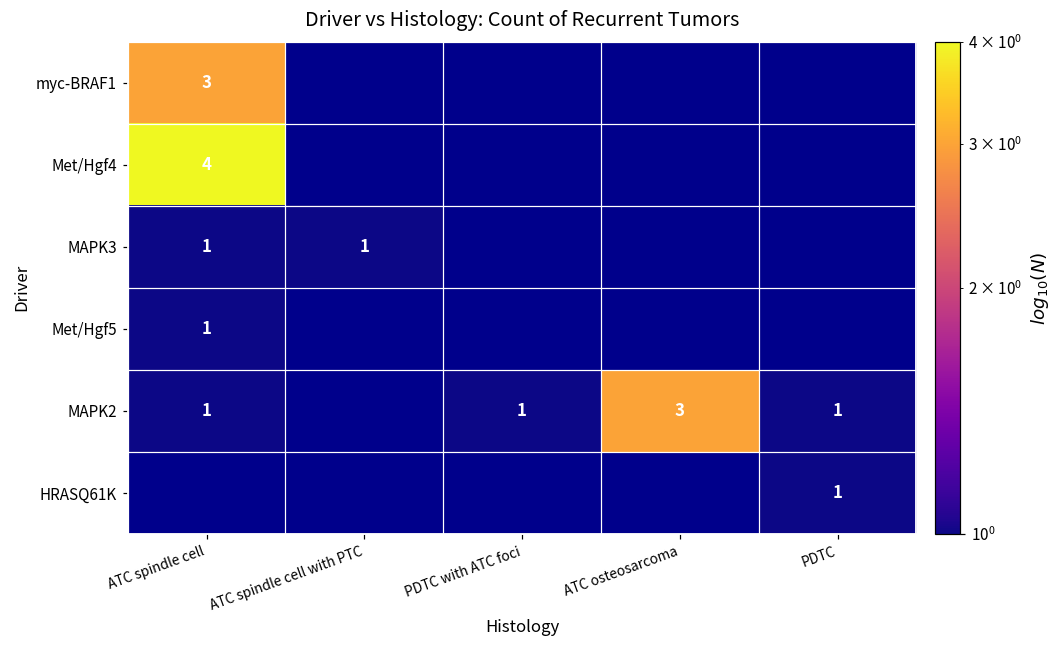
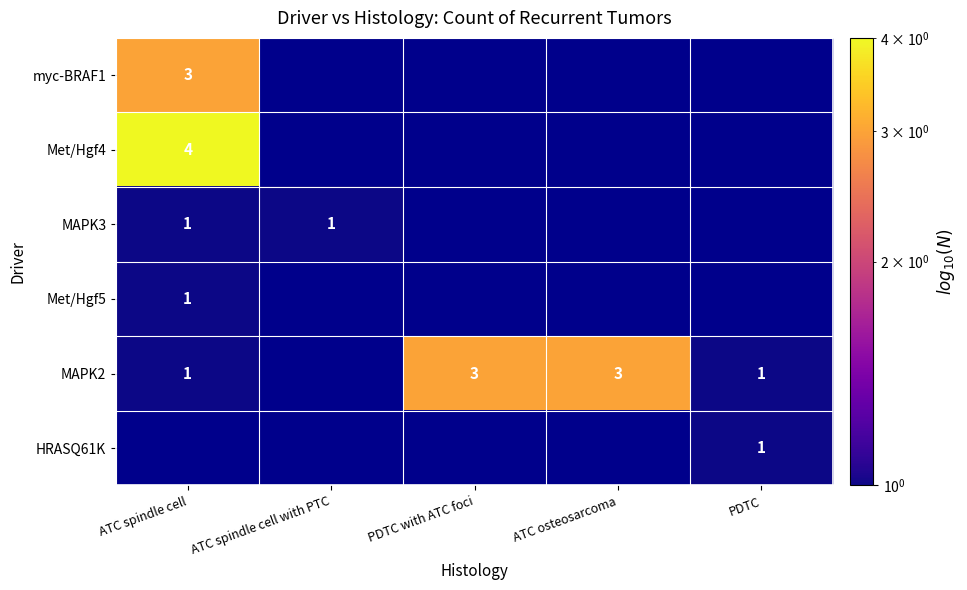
  {
    "myc-BRAF1": {
      "ATC spindle cell": 3
    },
    "Met/Hgf4": {
      "ATC spindle cell": 4
    },
    "MAPK3": {
      "ATC spindle cell": 1,
      "ATC spindle cell with PTC": 1
    },
    "Met/Hgf5": {
      "ATC spindle cell": 1
    },
    "MAPK2": {
      "ATC spindle cell": 1,
-     "PDTC with ATC foci": 1,
+     "PDTC with ATC foci": 3,
      "ATC osteosarcoma": 3,
      "PDTC": 1
    },
    "HRASQ61K": {
      "PDTC": 1
    }
  }
